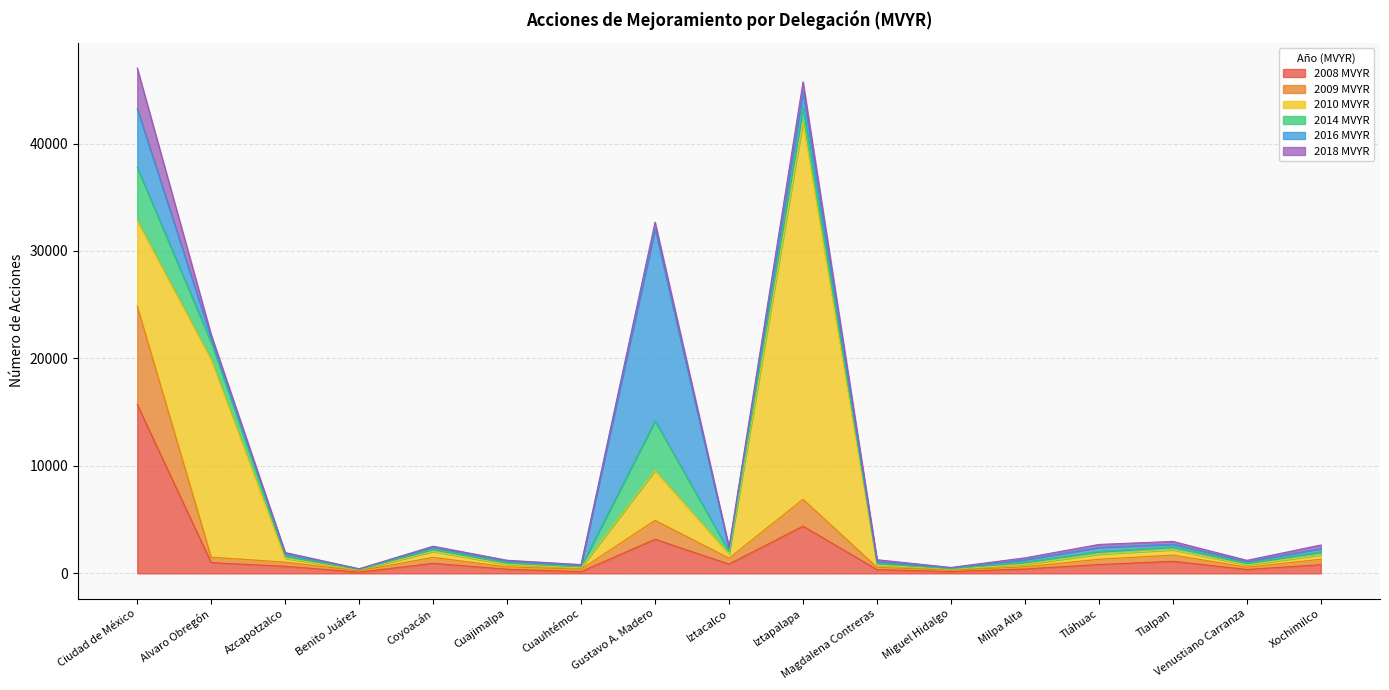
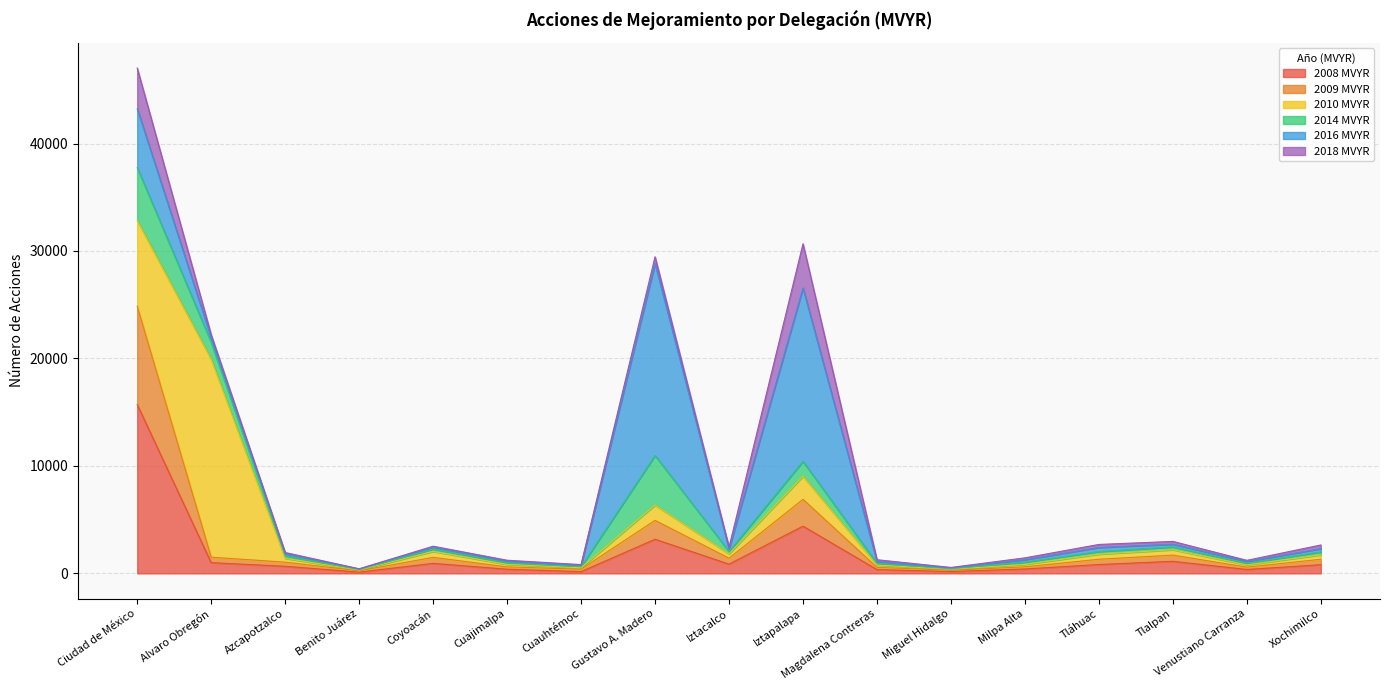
  {
    "2010 MVYR": {
      "Ciudad de México": 8000,
      "Alvaro Obregón": 18400,
-     "Gustavo A. Madero": 4600,
-     "Iztapalapa": 35100,
+     "Gustavo A. Madero": 1400,
+     "Iztapalapa": 2100,
      "Tláhuac": 500,
      "Tlalpan": 500,
      "Xochimilco": 400
    },
    "2014 MVYR": {
      "Ciudad de México": 4900,
      "Alvaro Obregón": 1600,
      "Gustavo A. Madero": 4600,
      "Iztapalapa": 1400,
      "Tláhuac": 200,
      "Tlalpan": 300,
      "Xochimilco": 300
    },
    "2016 MVYR": {
      "Ciudad de México": 5500,
      "Alvaro Obregón": 400,
      "Gustavo A. Madero": 17900,
-     "Iztapalapa": 1400,
+     "Iztapalapa": 16100,
      "Tláhuac": 400,
      "Tlalpan": 300,
      "Xochimilco": 300
    },
    "2018 MVYR": {
      "Ciudad de México": 3800,
      "Alvaro Obregón": 300,
      "Gustavo A. Madero": 600,
-     "Iztapalapa": 900,
+     "Iztapalapa": 4100,
      "Tláhuac": 300,
      "Tlalpan": 300,
      "Xochimilco": 300
    }
  }
